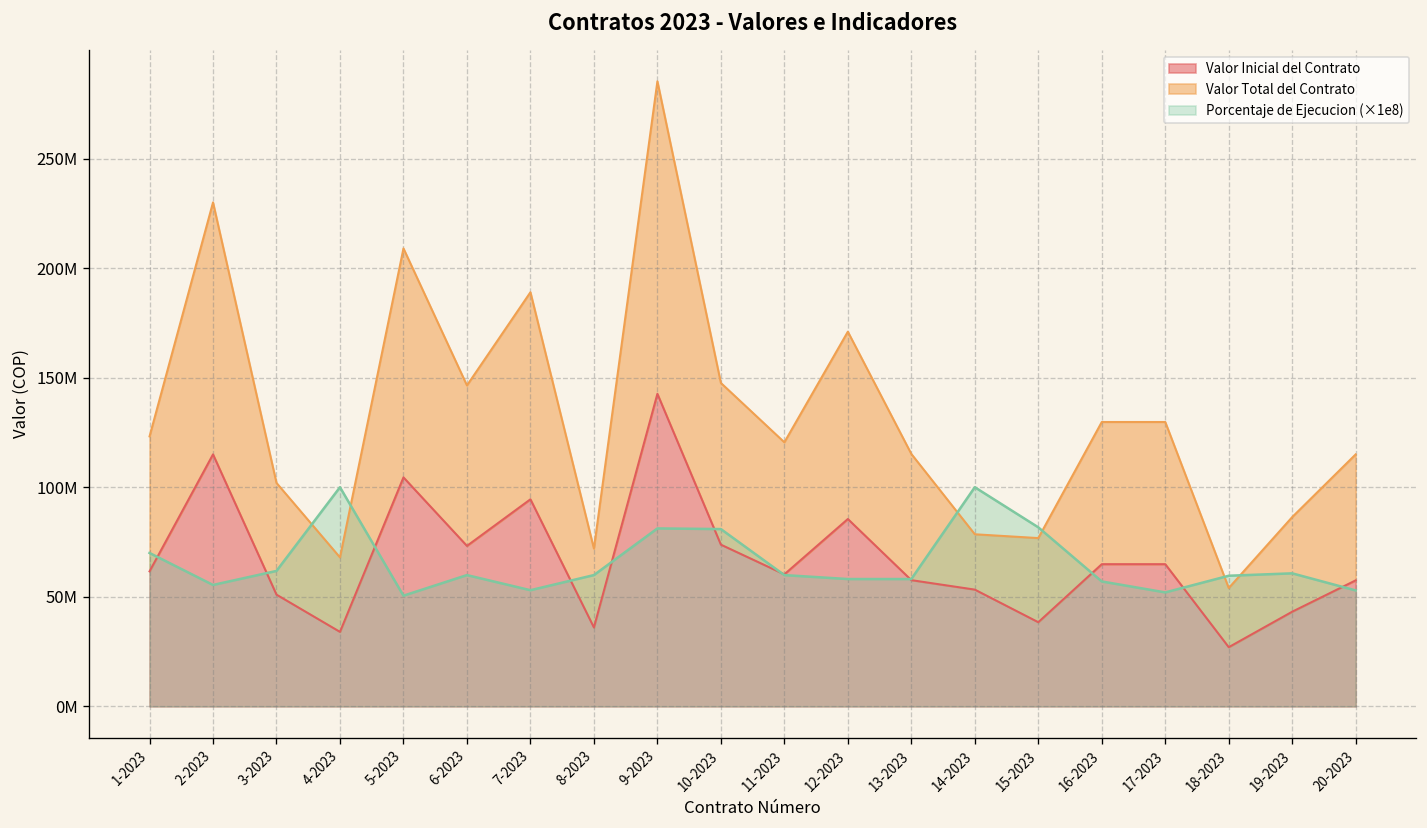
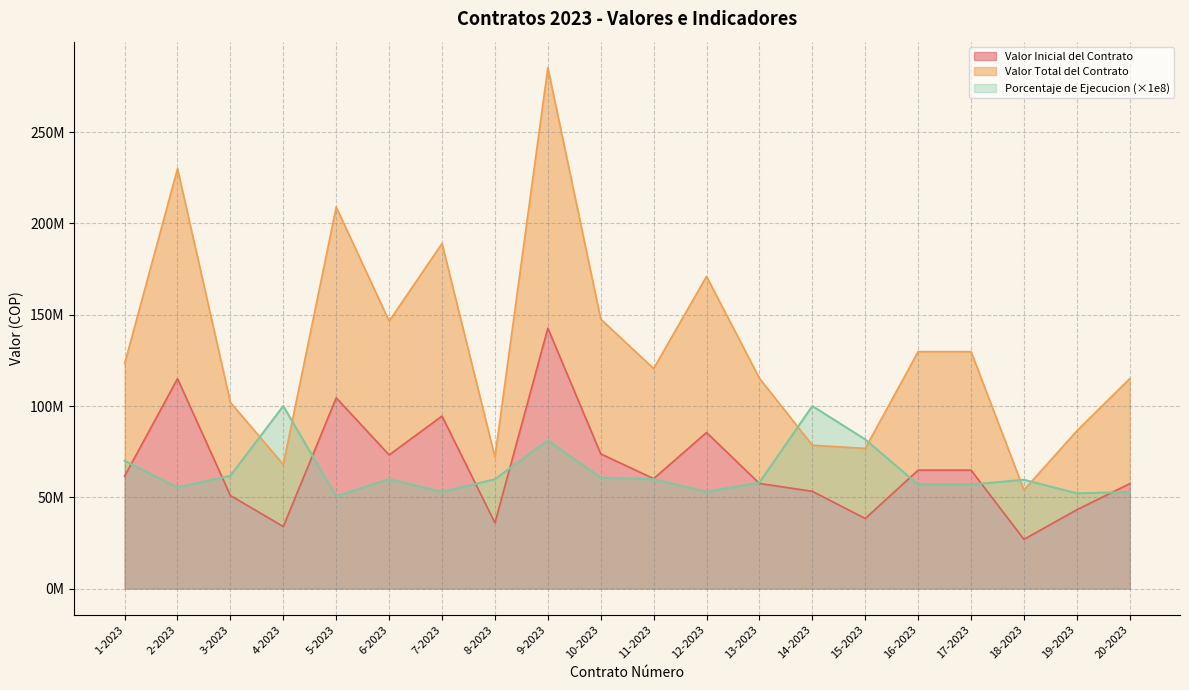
  {
    "Porcentaje de Ejecucion (×1e8)": {
      "1-2023": 70000000,
      "2-2023": 55000000,
      "3-2023": 62000000,
      "4-2023": 100000000,
      "5-2023": 51000000,
      "6-2023": 60000000,
      "7-2023": 53000000,
      "8-2023": 60000000,
      "9-2023": 81000000,
-     "10-2023": 81000000,
-     "12-2023": 58000000,
+     "10-2023": 61000000,
+     "12-2023": 53000000,
      "14-2023": 100000000,
      "15-2023": 82000000,
      "16-2023": 57000000,
-     "17-2023": 52000000,
+     "17-2023": 57000000,
      "18-2023": 60000000,
-     "19-2023": 61000000,
+     "19-2023": 52000000,
      "20-2023": 53000000
    }
  }
